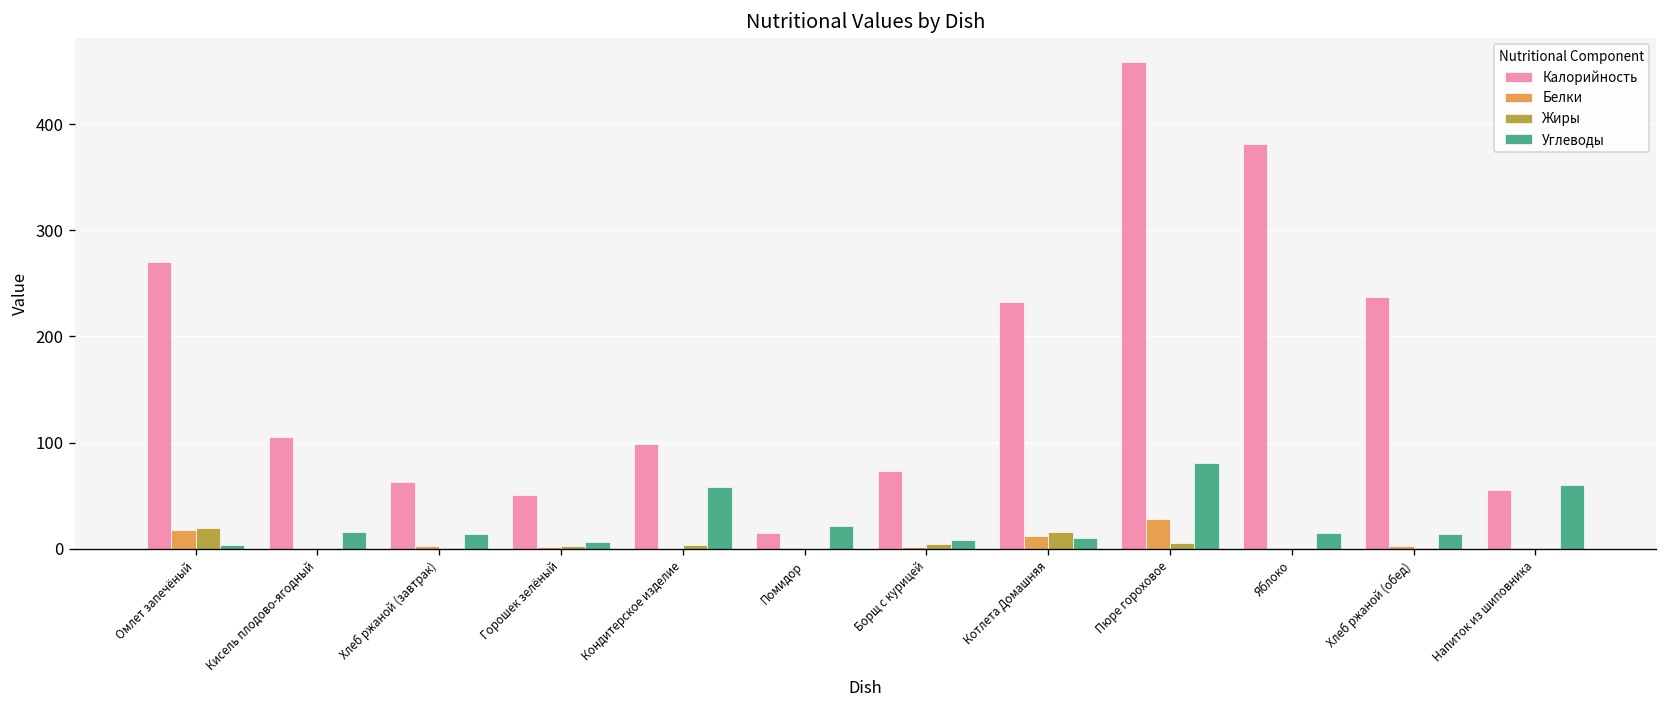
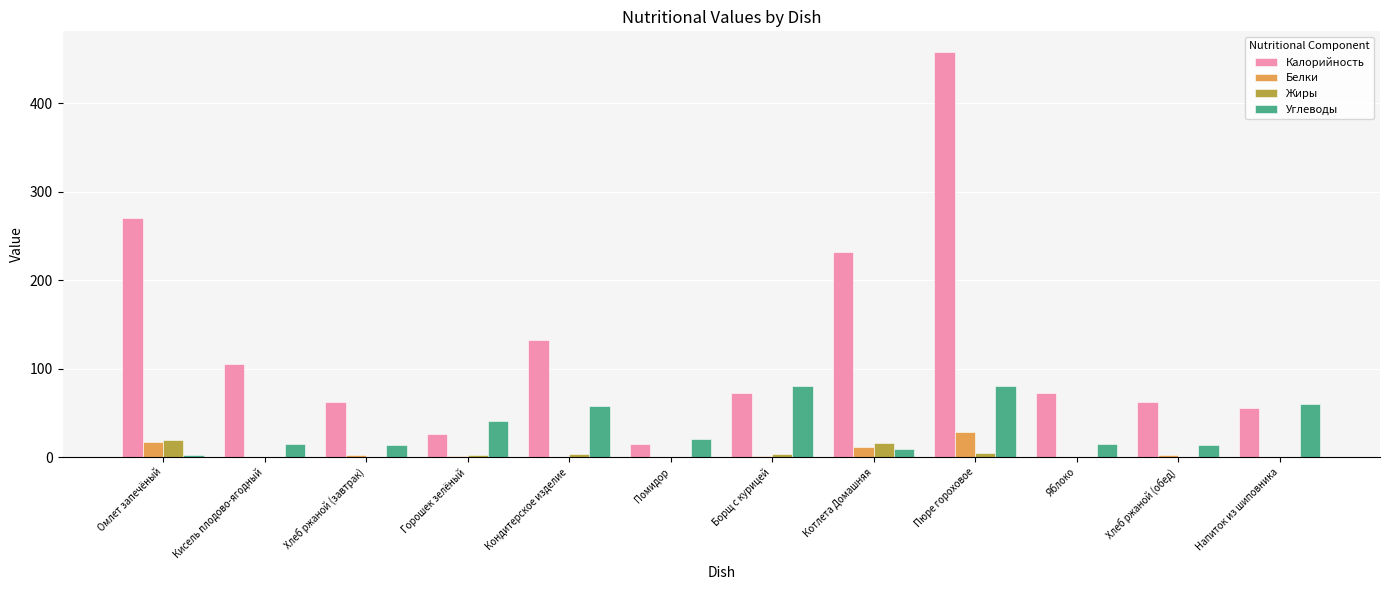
  {
    "Калорийность": {
      "Омлет запечёный": 270,
      "Кисель плодово-ягодный": 110,
      "Хлеб ржаной (завтрак)": 60,
-     "Горошек зелёный": 50,
-     "Кондитерское изделие": 100,
+     "Горошек зелёный": 30,
+     "Кондитерское изделие": 130,
      "Помидор": 20,
      "Борщ с курицей": 70,
      "Котлета Домашняя": 230,
      "Пюре гороховое": 460,
-     "Яблоко": 380,
-     "Хлеб ржаной (обед)": 240,
+     "Яблоко": 70,
+     "Хлеб ржаной (обед)": 60,
      "Напиток из шиповника": 60
    },
    "Углеводы": {
      "Омлет запечёный": 0,
      "Кисель плодово-ягодный": 20,
      "Хлеб ржаной (завтрак)": 10,
-     "Горошек зелёный": 10,
+     "Горошек зелёный": 40,
      "Кондитерское изделие": 60,
      "Помидор": 20,
-     "Борщ с курицей": 10,
+     "Борщ с курицей": 80,
      "Котлета Домашняя": 10,
      "Пюре гороховое": 80,
      "Яблоко": 10,
      "Хлеб ржаной (обед)": 10,
      "Напиток из шиповника": 60
    }
  }
